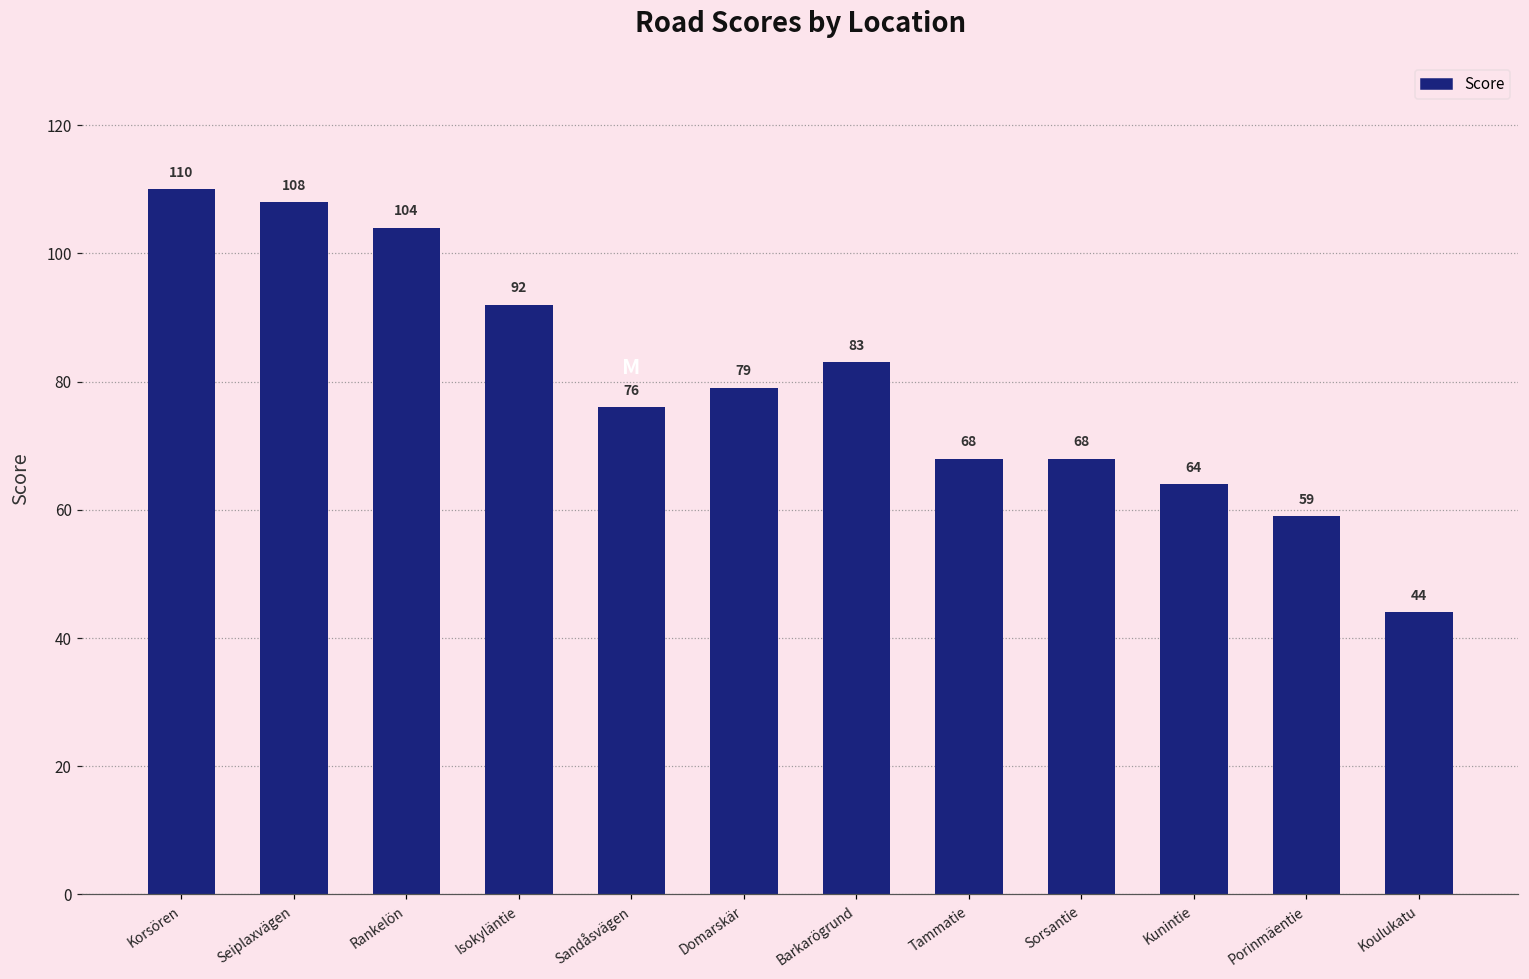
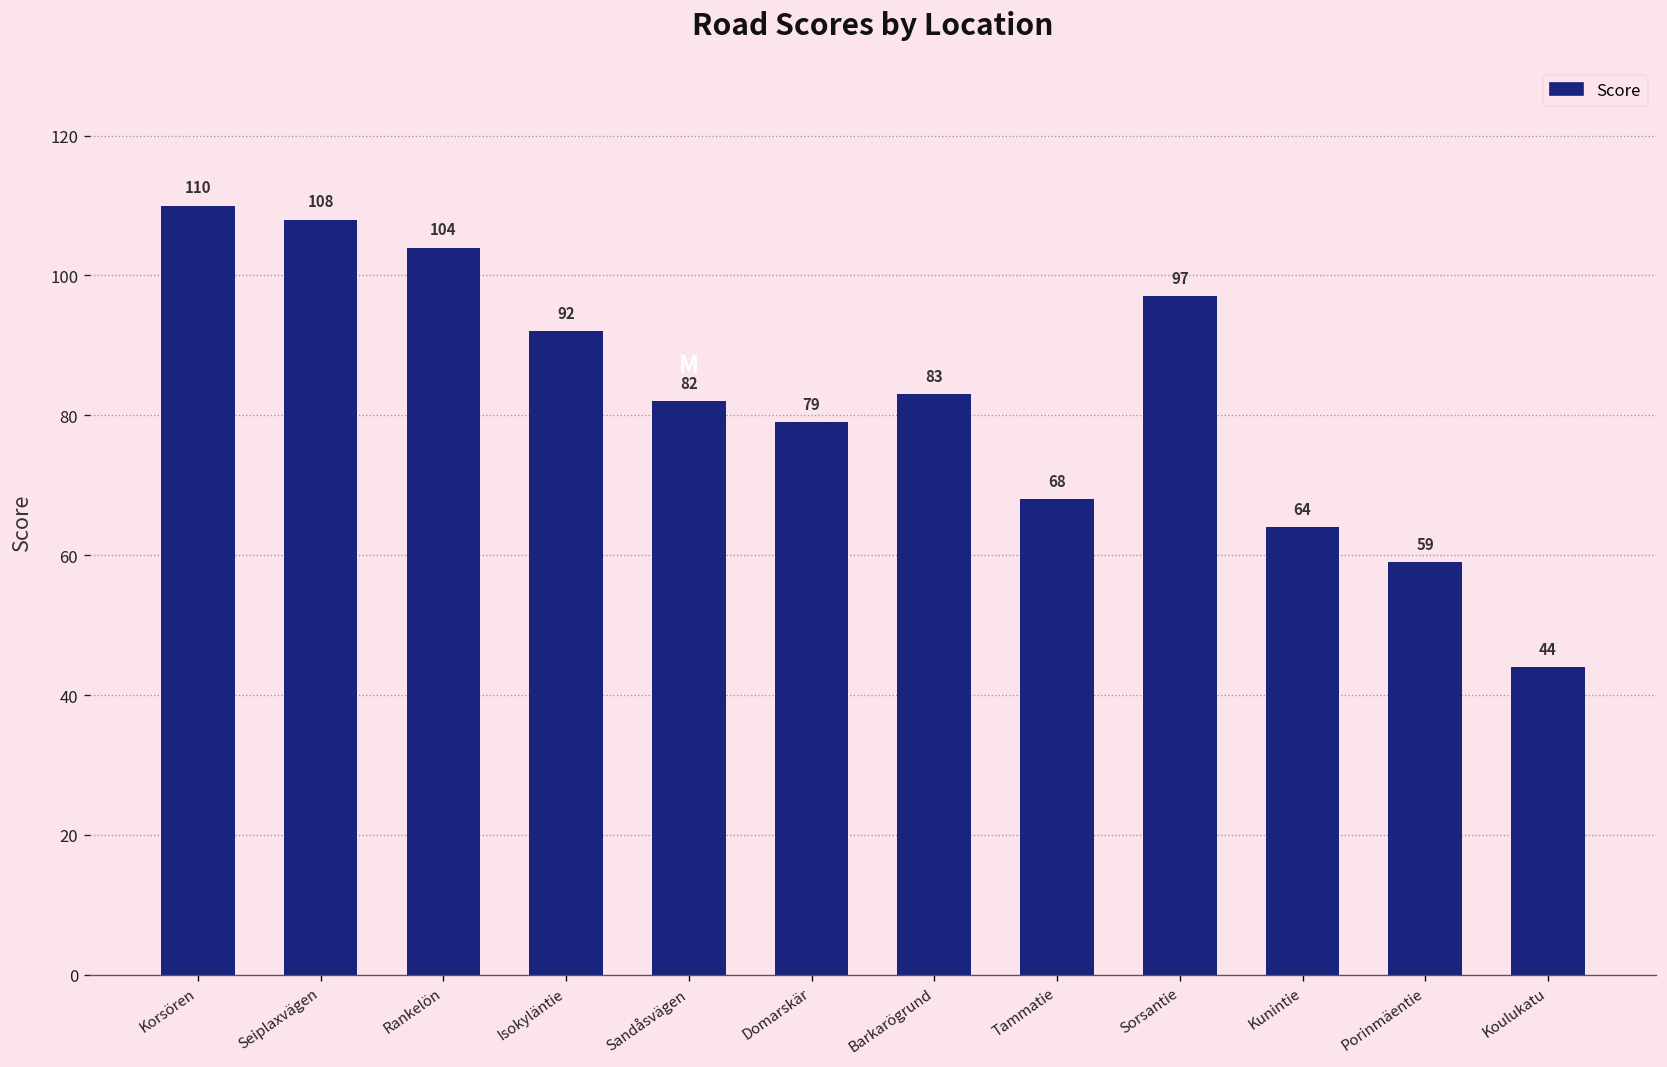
  {
    "Korsören": 110,
    "Seiplaxvägen": 108,
    "Rankelön": 104,
    "Isokyläntie": 92,
-   "Sandåsvägen": 76,
+   "Sandåsvägen": 82,
    "Domarskär": 79,
    "Barkarögrund": 83,
    "Tammatie": 68,
-   "Sorsantie": 68,
+   "Sorsantie": 97,
    "Kunintie": 64,
    "Porinmäentie": 59,
    "Koulukatu": 44
  }
